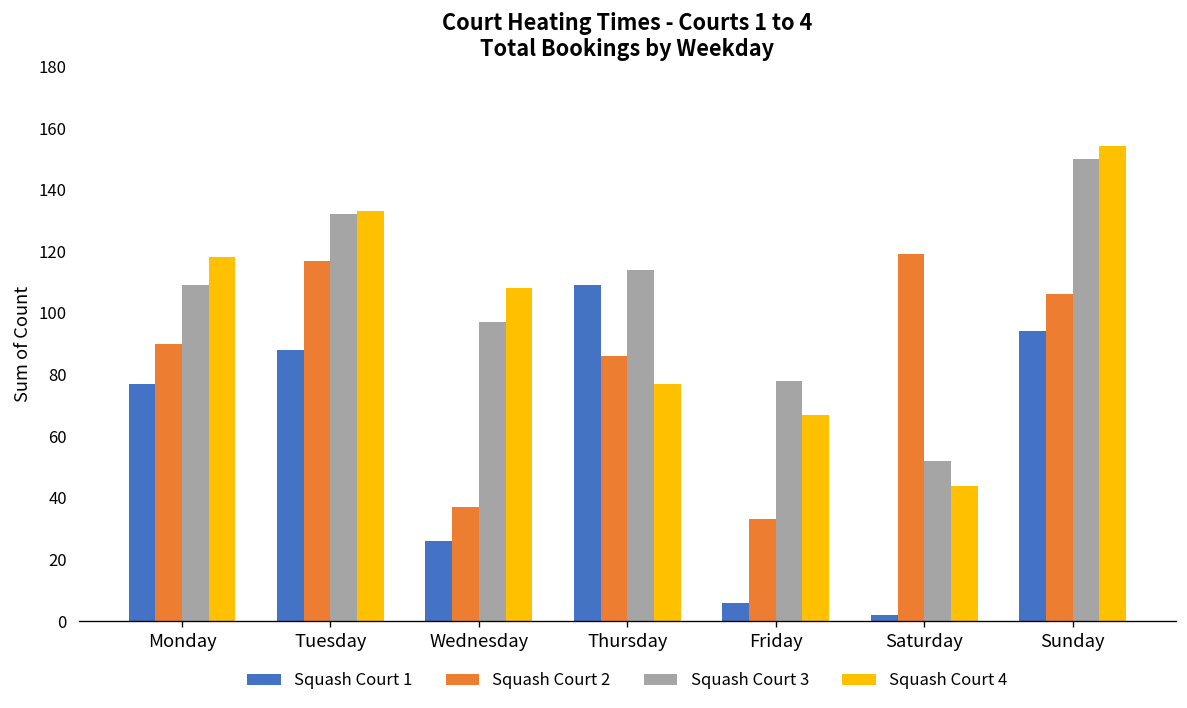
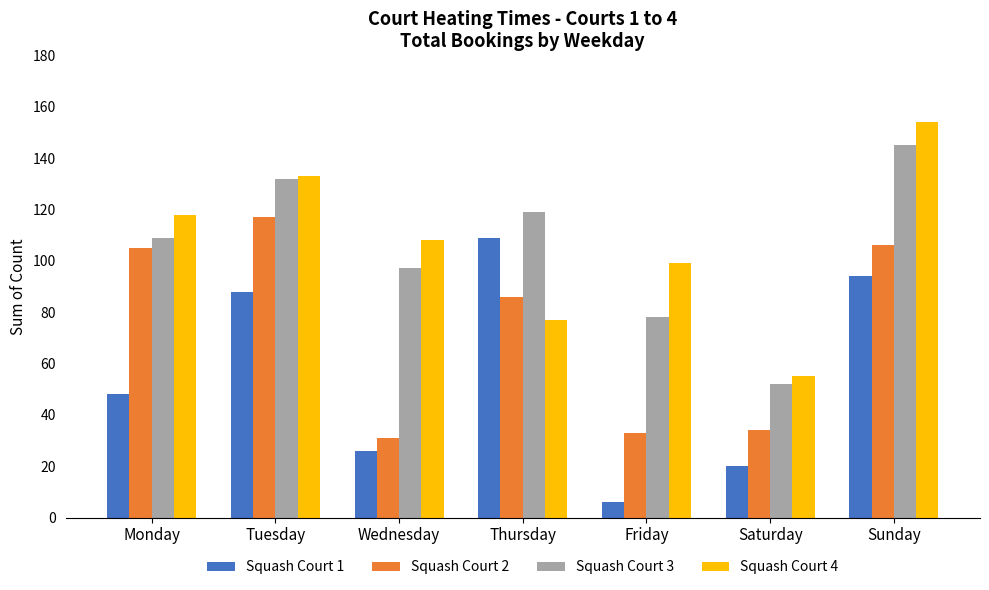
  {
    "Squash Court 1": {
-     "Monday": 77,
+     "Monday": 48,
      "Tuesday": 88,
      "Wednesday": 26,
      "Thursday": 109,
      "Friday": 6,
-     "Saturday": 2,
+     "Saturday": 20,
      "Sunday": 94
    },
    "Squash Court 2": {
-     "Monday": 90,
+     "Monday": 105,
      "Tuesday": 117,
-     "Wednesday": 37,
+     "Wednesday": 31,
      "Thursday": 86,
      "Friday": 33,
-     "Saturday": 119,
+     "Saturday": 34,
      "Sunday": 106
    },
    "Squash Court 3": {
      "Monday": 109,
      "Tuesday": 132,
      "Wednesday": 97,
-     "Thursday": 114,
+     "Thursday": 119,
      "Friday": 78,
      "Saturday": 52,
-     "Sunday": 150
+     "Sunday": 145
    },
    "Squash Court 4": {
      "Monday": 118,
      "Tuesday": 133,
      "Wednesday": 108,
      "Thursday": 77,
-     "Friday": 67,
-     "Saturday": 44,
+     "Friday": 99,
+     "Saturday": 55,
      "Sunday": 154
    }
  }
